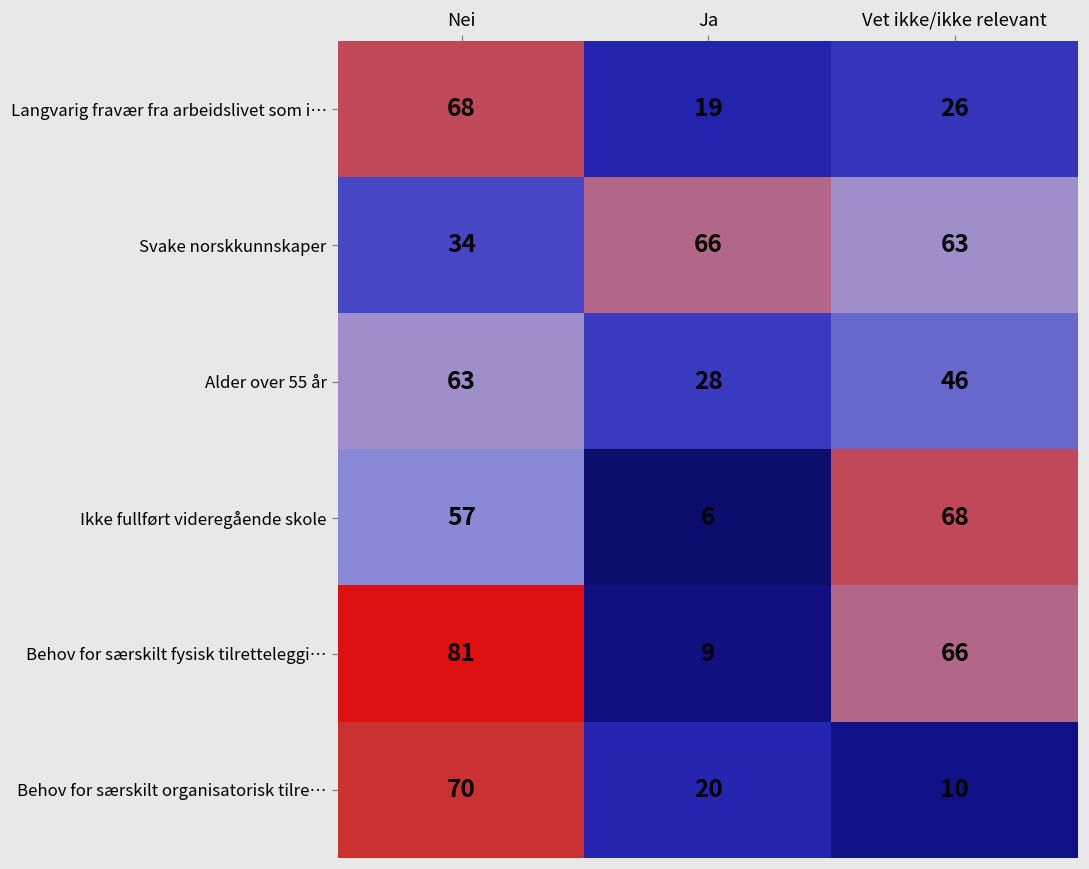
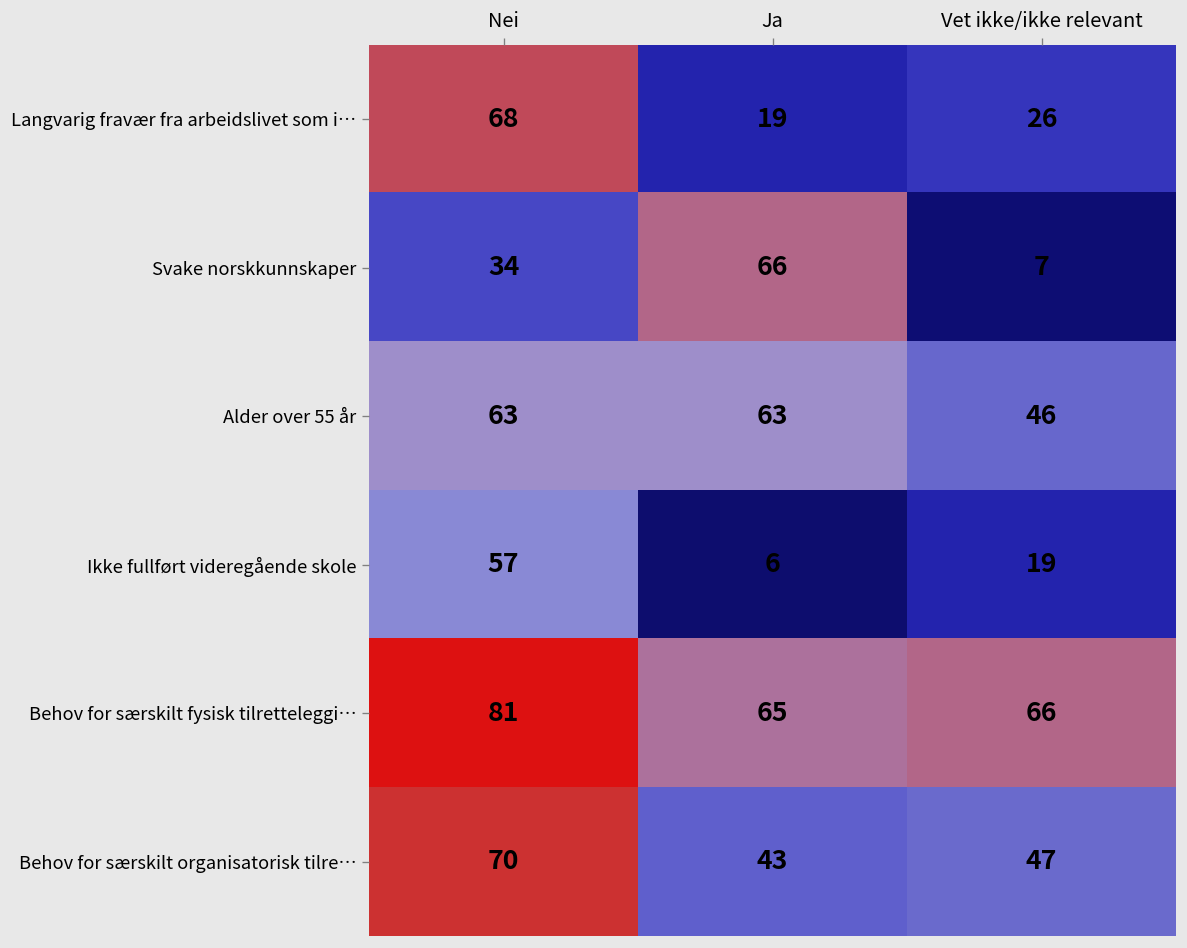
  {
    "Langvarig fravær fra arbeidslivet som i…": {
      "Nei": 68,
      "Ja": 19,
      "Vet ikke/ikke relevant": 26
    },
    "Svake norskkunnskaper": {
      "Nei": 34,
      "Ja": 66,
-     "Vet ikke/ikke relevant": 63
+     "Vet ikke/ikke relevant": 7
    },
    "Alder over 55 år": {
      "Nei": 63,
-     "Ja": 28,
+     "Ja": 63,
      "Vet ikke/ikke relevant": 46
    },
    "Ikke fullført videregående skole": {
      "Nei": 57,
      "Ja": 6,
-     "Vet ikke/ikke relevant": 68
+     "Vet ikke/ikke relevant": 19
    },
    "Behov for særskilt fysisk tilretteleggi…": {
      "Nei": 81,
-     "Ja": 9,
+     "Ja": 65,
      "Vet ikke/ikke relevant": 66
    },
    "Behov for særskilt organisatorisk tilre…": {
      "Nei": 70,
-     "Ja": 20,
-     "Vet ikke/ikke relevant": 10
+     "Ja": 43,
+     "Vet ikke/ikke relevant": 47
    }
  }
